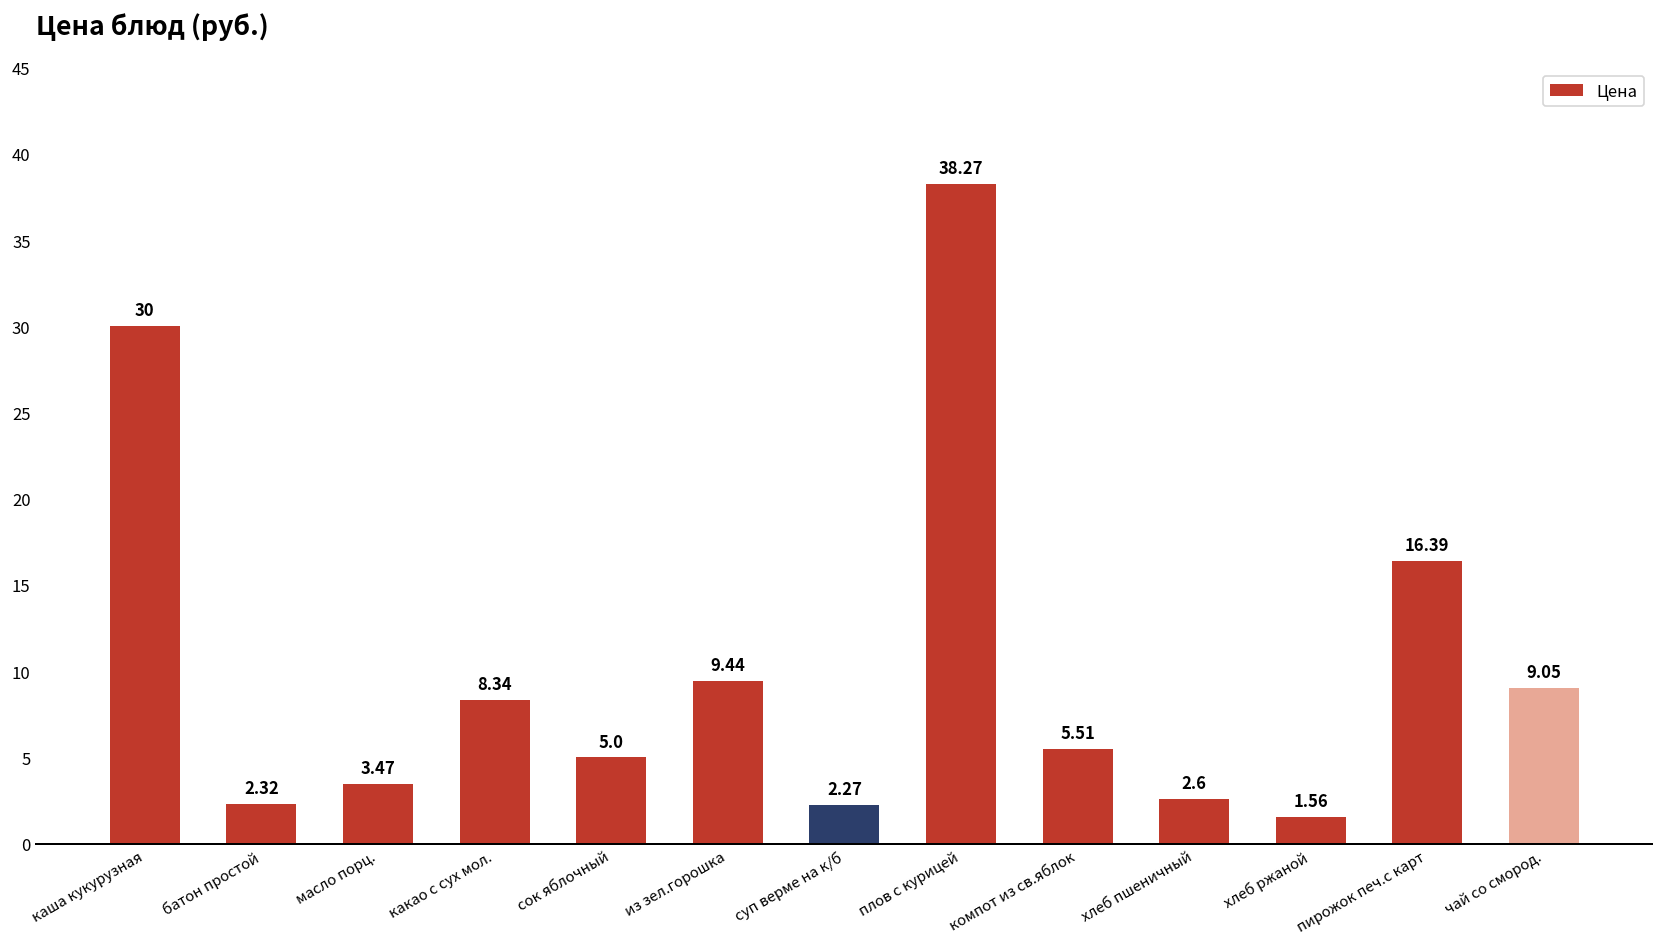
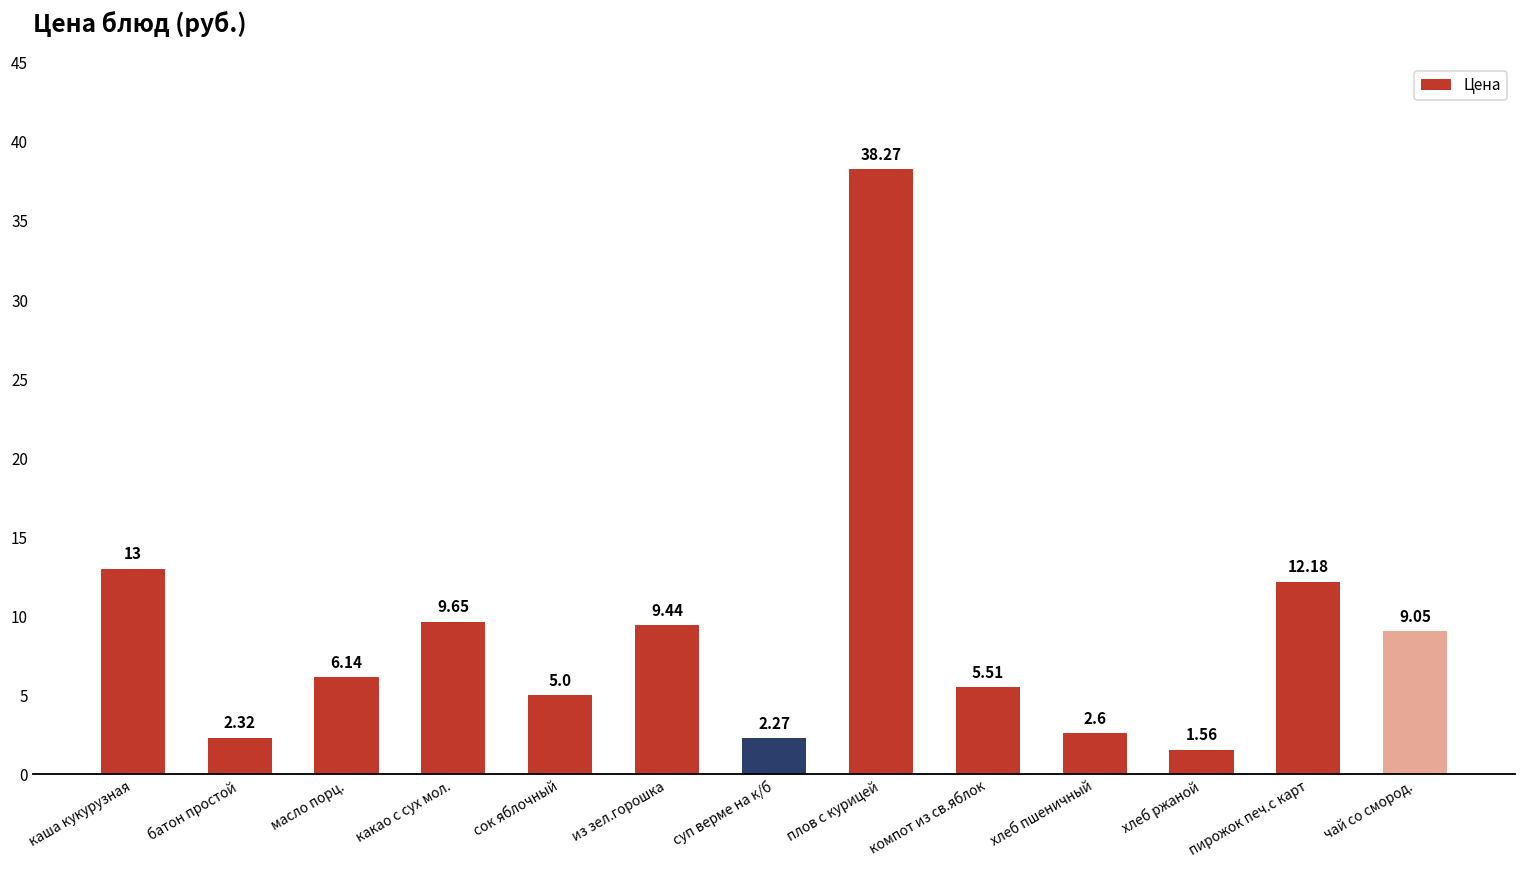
  {
-   "каша кукурузная": 30,
+   "каша кукурузная": 13,
    "батон простой": 2.32,
-   "масло порц.": 3.47,
-   "какао с сух мол.": 8.34,
+   "масло порц.": 6.14,
+   "какао с сух мол.": 9.65,
    "сок яблочный": 5.0,
    "из зел.горошка": 9.44,
    "суп верме на к/б": 2.27,
    "плов с курицей": 38.27,
    "компот из св.яблок": 5.51,
    "хлеб пшеничный": 2.6,
    "хлеб ржаной": 1.56,
-   "пирожок печ.с карт": 16.39,
+   "пирожок печ.с карт": 12.18,
    "чай со смород.": 9.05
  }
